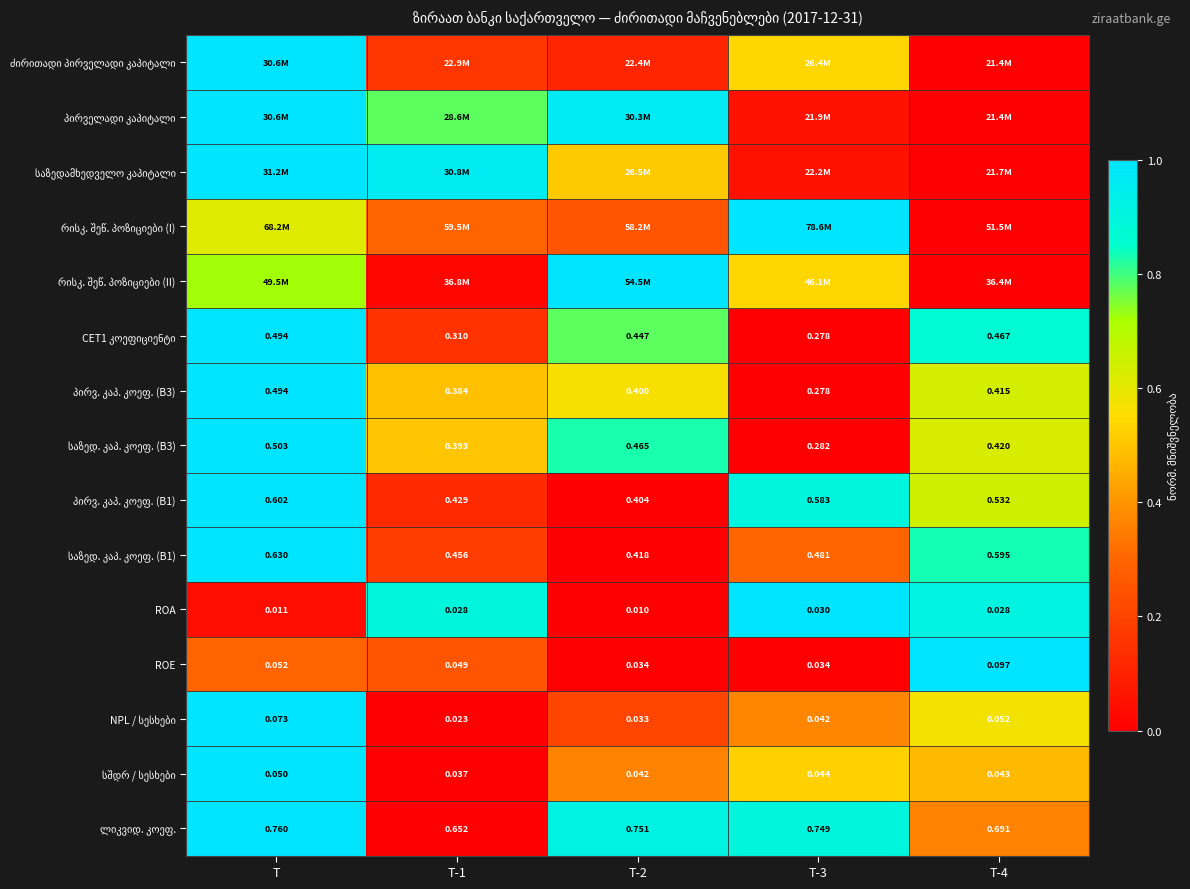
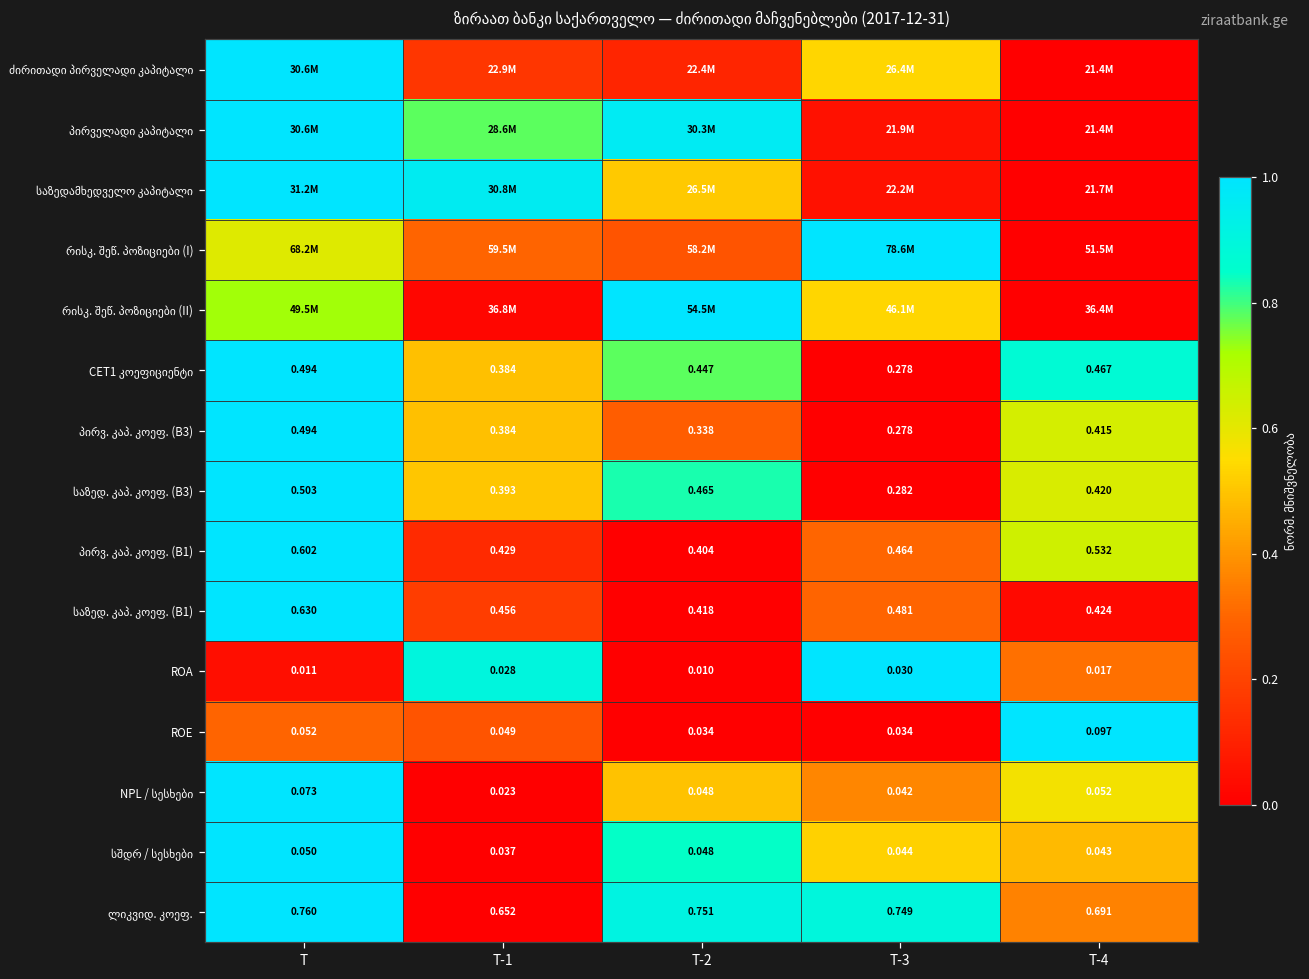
  {
    "ძირითადი პირველადი კაპიტალი": {
      "T": "30.6M",
      "T-1": "22.9M",
      "T-2": "22.4M",
      "T-3": "26.4M",
      "T-4": "21.4M"
    },
    "პირველადი კაპიტალი": {
      "T": "30.6M",
      "T-1": "28.6M",
      "T-2": "30.3M",
      "T-3": "21.9M",
      "T-4": "21.4M"
    },
    "საზედამხედველო კაპიტალი": {
      "T": "31.2M",
      "T-1": "30.8M",
      "T-2": "26.5M",
      "T-3": "22.2M",
      "T-4": "21.7M"
    },
    "რისკ. შეწ. პოზიციები (I)": {
      "T": "68.2M",
      "T-1": "59.5M",
      "T-2": "58.2M",
      "T-3": "78.6M",
      "T-4": "51.5M"
    },
    "რისკ. შეწ. პოზიციები (II)": {
      "T": "49.5M",
      "T-1": "36.8M",
      "T-2": "54.5M",
      "T-3": "46.1M",
      "T-4": "36.4M"
    },
    "CET1 კოეფიციენტი": {
      "T": "0.494",
-     "T-1": "0.310",
+     "T-1": "0.384",
      "T-2": "0.447",
      "T-3": "0.278",
      "T-4": "0.467"
    },
    "პირვ. კაპ. კოეფ. (B3)": {
      "T": "0.494",
      "T-1": "0.384",
-     "T-2": "0.400",
+     "T-2": "0.338",
      "T-3": "0.278",
      "T-4": "0.415"
    },
    "საზედ. კაპ. კოეფ. (B3)": {
      "T": "0.503",
      "T-1": "0.393",
      "T-2": "0.465",
      "T-3": "0.282",
      "T-4": "0.420"
    },
    "პირვ. კაპ. კოეფ. (B1)": {
      "T": "0.602",
      "T-1": "0.429",
      "T-2": "0.404",
-     "T-3": "0.583",
+     "T-3": "0.464",
      "T-4": "0.532"
    },
    "საზედ. კაპ. კოეფ. (B1)": {
      "T": "0.630",
      "T-1": "0.456",
      "T-2": "0.418",
      "T-3": "0.481",
-     "T-4": "0.595"
+     "T-4": "0.424"
    },
    "ROA": {
      "T": "0.011",
      "T-1": "0.028",
      "T-2": "0.010",
      "T-3": "0.030",
-     "T-4": "0.028"
+     "T-4": "0.017"
    },
    "ROE": {
      "T": "0.052",
      "T-1": "0.049",
      "T-2": "0.034",
      "T-3": "0.034",
      "T-4": "0.097"
    },
    "NPL / სესხები": {
      "T": "0.073",
      "T-1": "0.023",
-     "T-2": "0.033",
+     "T-2": "0.048",
      "T-3": "0.042",
      "T-4": "0.052"
    },
    "სშდრ / სესხები": {
      "T": "0.050",
      "T-1": "0.037",
-     "T-2": "0.042",
+     "T-2": "0.048",
      "T-3": "0.044",
      "T-4": "0.043"
    },
    "ლიკვიდ. კოეფ.": {
      "T": "0.760",
      "T-1": "0.652",
      "T-2": "0.751",
      "T-3": "0.749",
      "T-4": "0.691"
    }
  }
